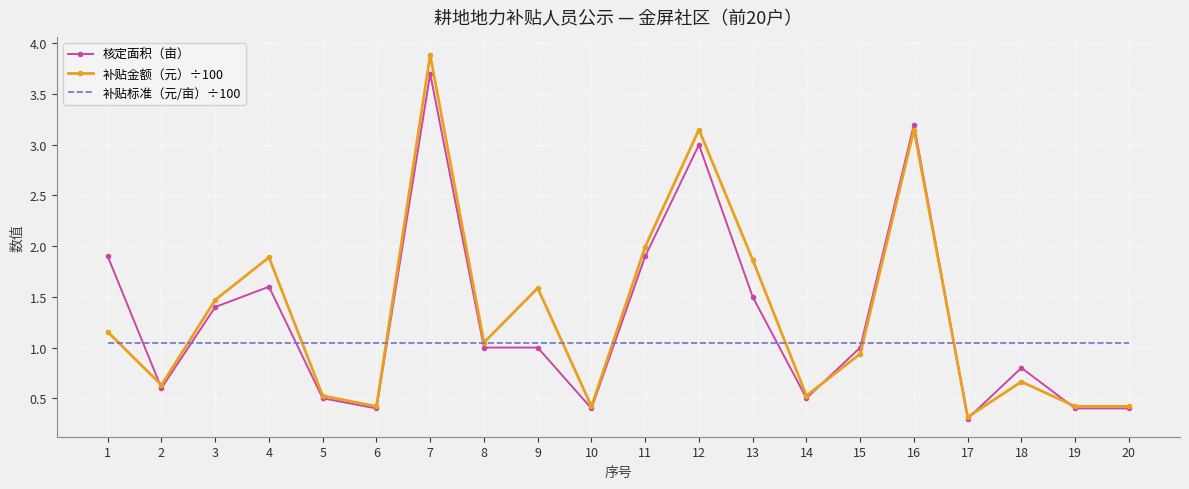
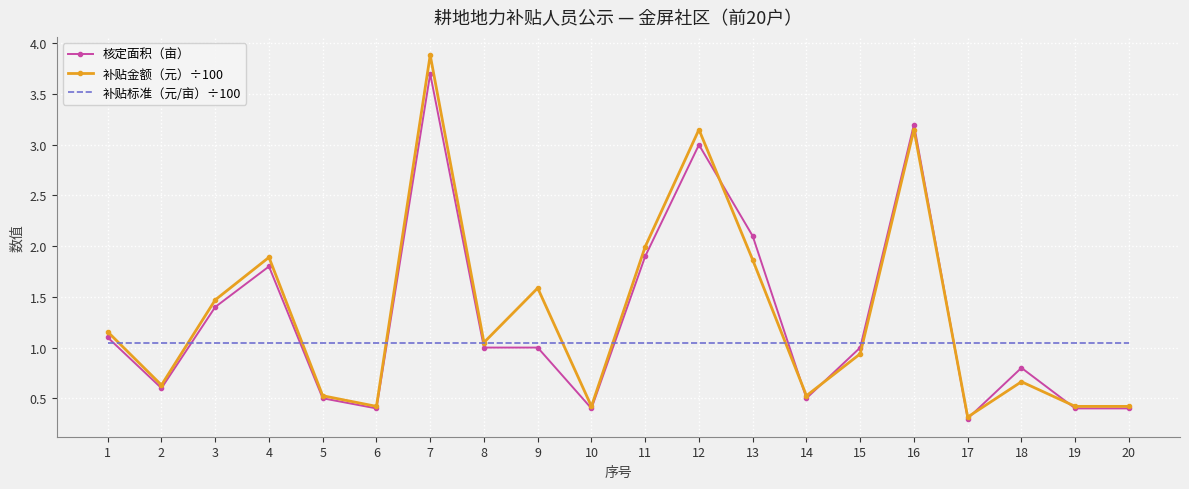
  {
    "核定面积（亩）": {
-     "1": 1.9,
+     "1": 1.1,
      "2": 0.6,
      "3": 1.4,
-     "4": 1.6,
+     "4": 1.8,
      "5": 0.5,
      "7": 3.7,
      "8": 1.0,
      "9": 1.0,
      "11": 1.9,
      "12": 3.0,
-     "13": 1.5,
+     "13": 2.1,
      "14": 0.5,
      "15": 1.0,
      "16": 3.2,
      "18": 0.8
    },
    "补贴金额（元）÷100": {
      "1": 1.16,
      "2": 0.63,
      "3": 1.47,
      "4": 1.9,
      "5": 0.53,
      "7": 3.9,
      "9": 1.6,
      "11": 2.0,
      "12": 3.15,
      "13": 1.87,
      "14": 0.53,
      "15": 0.94,
      "16": 3.15,
      "18": 0.66
    },
    "补贴标准（元/亩）÷100": {
      "1": 1.05,
      "2": 1.05,
      "3": 1.05,
      "4": 1.05,
      "5": 1.05,
      "6": 1.05,
      "7": 1.05,
      "9": 1.05,
      "10": 1.05,
      "11": 1.05,
      "12": 1.05,
      "13": 1.05,
      "14": 1.05,
      "15": 1.05,
      "16": 1.05,
      "17": 1.05,
      "18": 1.05,
      "19": 1.05,
      "20": 1.05
    }
  }
